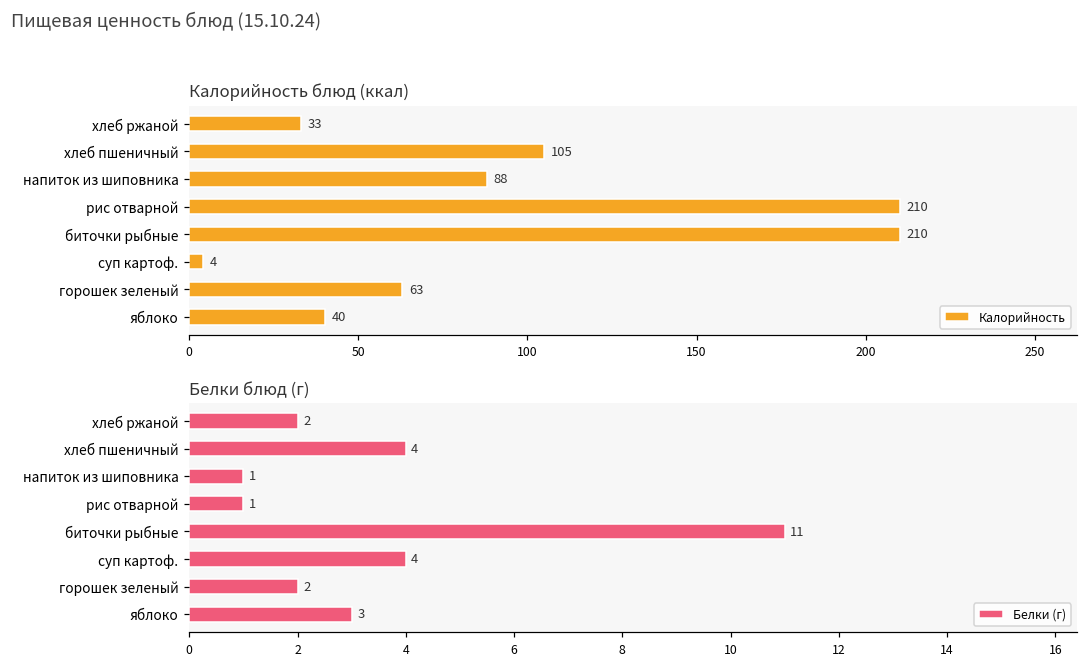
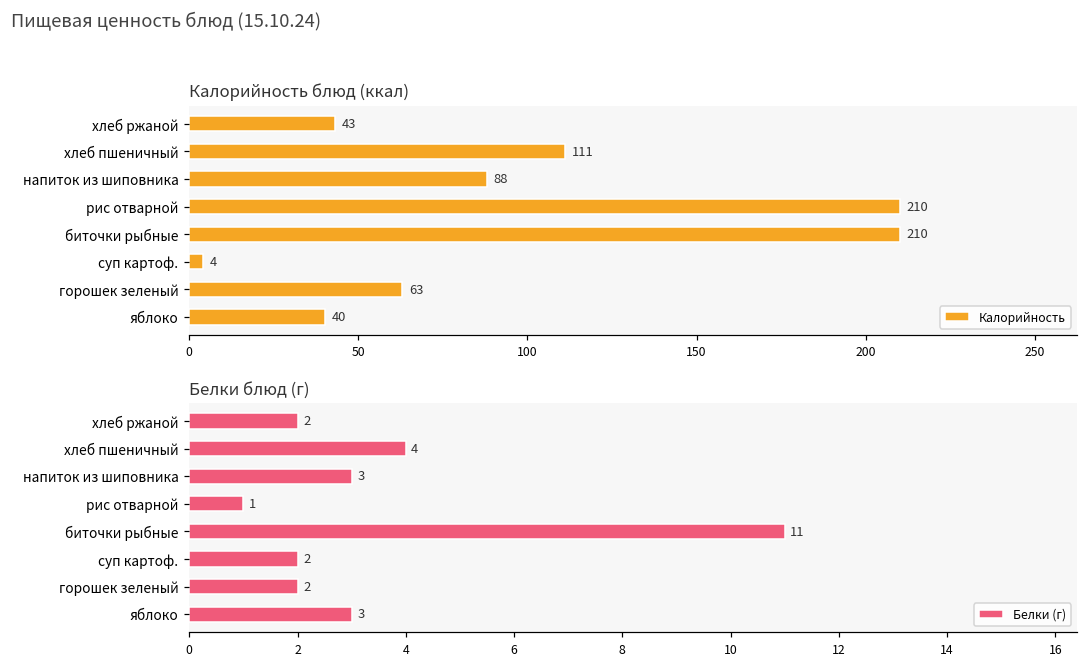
  {
    "Калорийность блюд (ккал)": {
-     "хлеб ржаной": 33,
-     "хлеб пшеничный": 105,
+     "хлеб ржаной": 43,
+     "хлеб пшеничный": 111,
      "напиток из шиповника": 88,
      "рис отварной": 210,
      "биточки рыбные": 210,
      "суп картоф.": 4,
      "горошек зеленый": 63,
      "яблоко": 40
    },
    "Белки блюд (г)": {
      "хлеб ржаной": 2,
      "хлеб пшеничный": 4,
-     "напиток из шиповника": 1,
+     "напиток из шиповника": 3,
      "рис отварной": 1,
      "биточки рыбные": 11,
-     "суп картоф.": 4,
+     "суп картоф.": 2,
      "горошек зеленый": 2,
      "яблоко": 3
    }
  }
